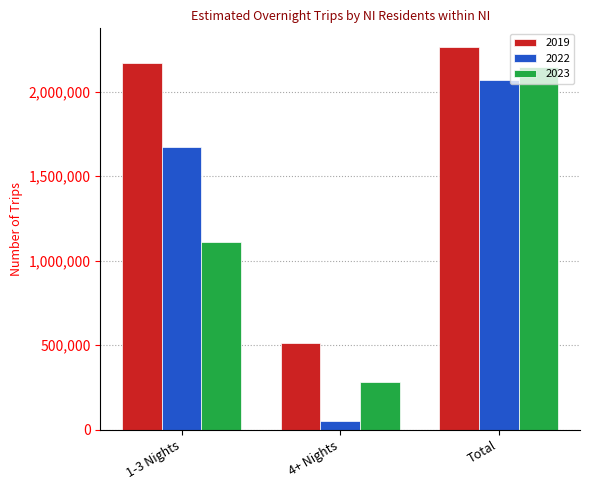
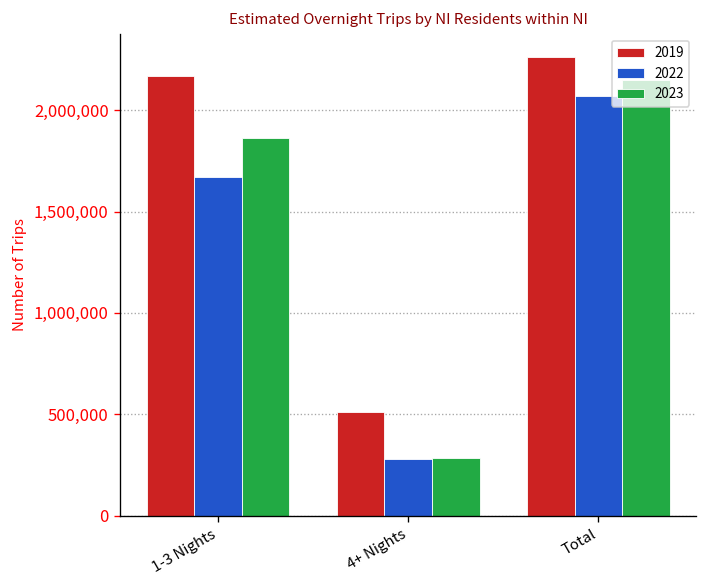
  {
    "2019": {
      "1-3 Nights": "2,170,000",
      "4+ Nights": "510,000",
      "Total": "2,260,000"
    },
    "2022": {
      "1-3 Nights": "1,670,000",
-     "4+ Nights": "50,000",
+     "4+ Nights": "280,000",
      "Total": "2,070,000"
    },
    "2023": {
-     "1-3 Nights": "1,110,000",
+     "1-3 Nights": "1,860,000",
      "4+ Nights": "280,000"
    }
  }
